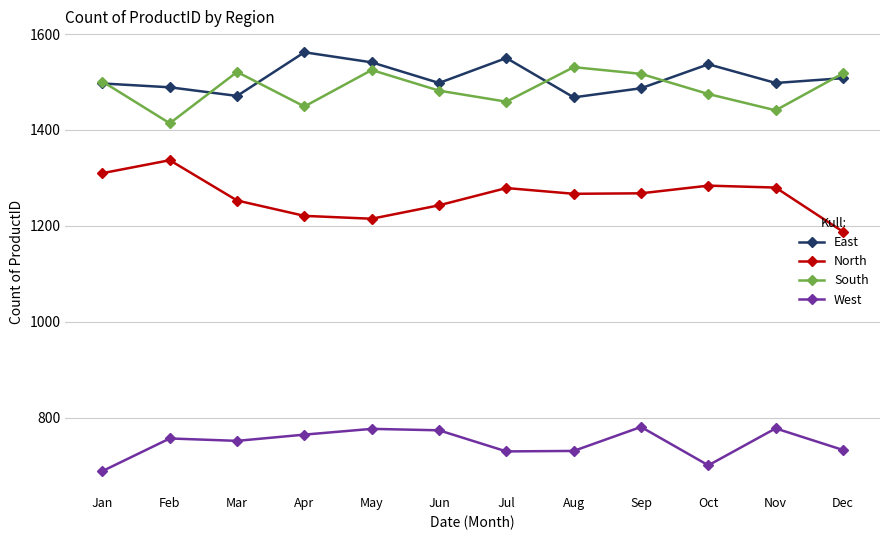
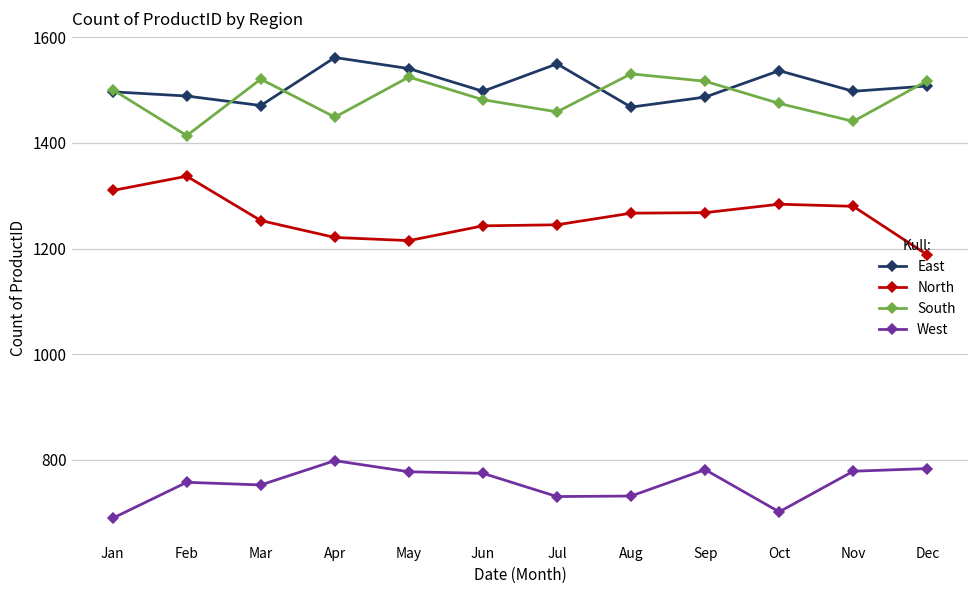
  {
    "East": {
      "Feb": 1490,
      "Mar": 1470,
      "Apr": 1560,
      "May": 1540,
      "Jun": 1500,
      "Jul": 1550,
      "Aug": 1470,
      "Sep": 1490,
      "Oct": 1540,
      "Nov": 1500,
      "Dec": 1510
    },
    "North": {
      "Jan": 1310,
      "Feb": 1340,
      "Mar": 1250,
      "Apr": 1220,
      "May": 1220,
      "Jun": 1240,
-     "Jul": 1280,
+     "Jul": 1250,
      "Aug": 1270,
      "Sep": 1270,
      "Oct": 1280,
      "Nov": 1280,
      "Dec": 1190
    },
    "South": {
      "Feb": 1410,
      "Mar": 1520,
      "Apr": 1450,
      "May": 1530,
      "Jun": 1480,
      "Jul": 1460,
      "Aug": 1530,
      "Sep": 1520,
      "Oct": 1480,
      "Nov": 1440,
      "Dec": 1520
    },
    "West": {
      "Jan": 690,
      "Feb": 760,
      "Mar": 750,
-     "Apr": 770,
+     "Apr": 800,
      "May": 780,
      "Jun": 770,
      "Jul": 730,
      "Aug": 730,
      "Sep": 780,
      "Oct": 700,
      "Nov": 780,
-     "Dec": 730
+     "Dec": 780
    }
  }
